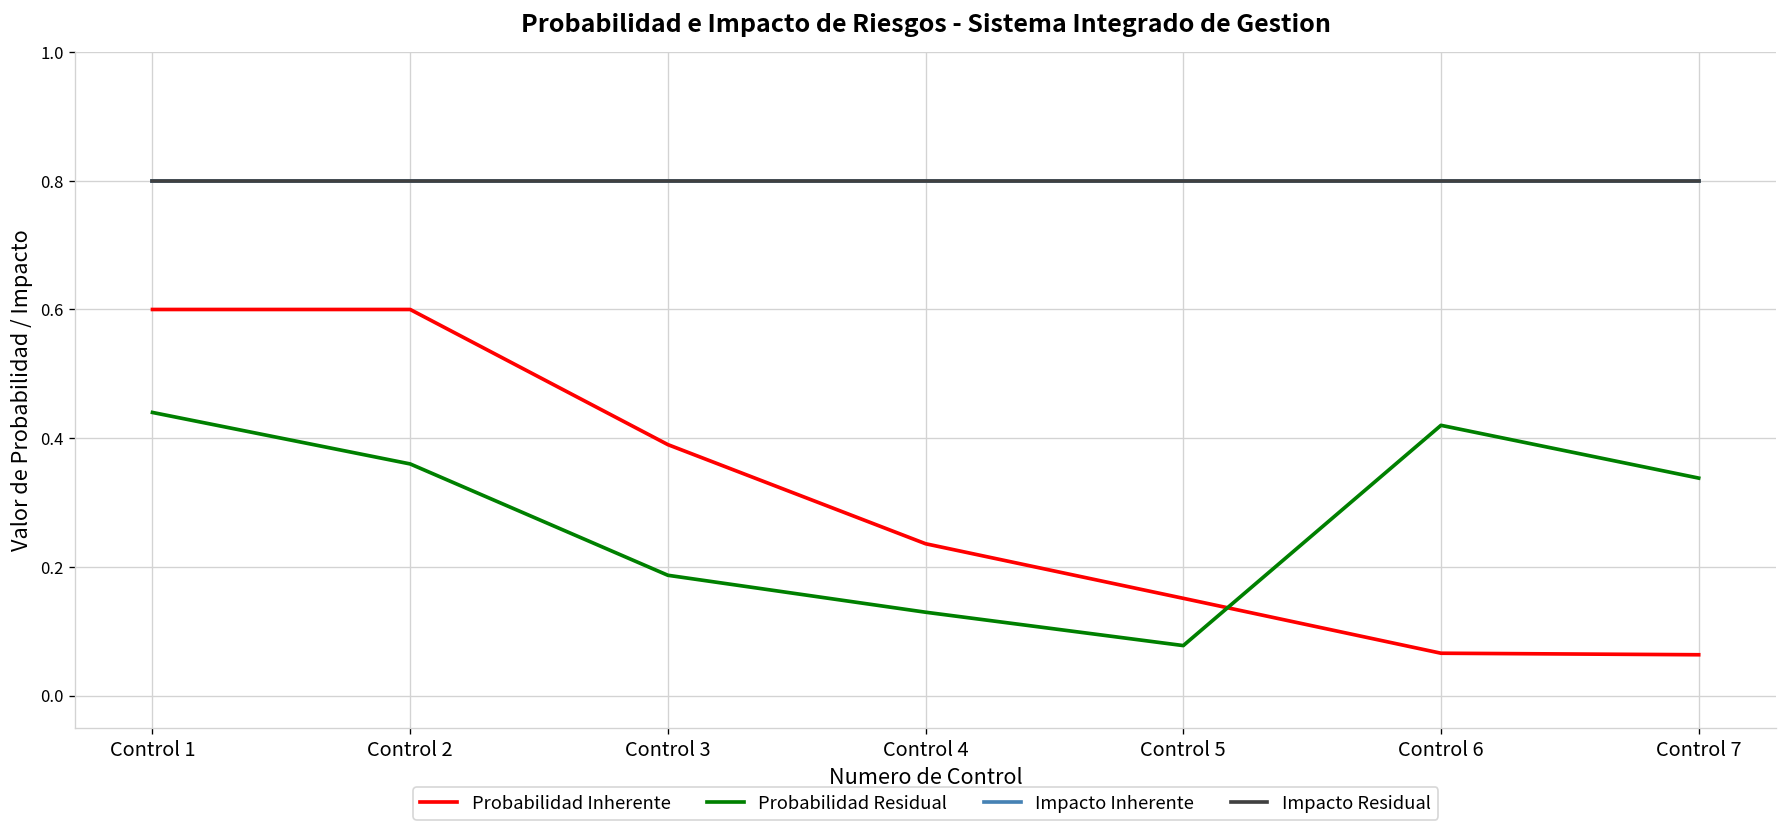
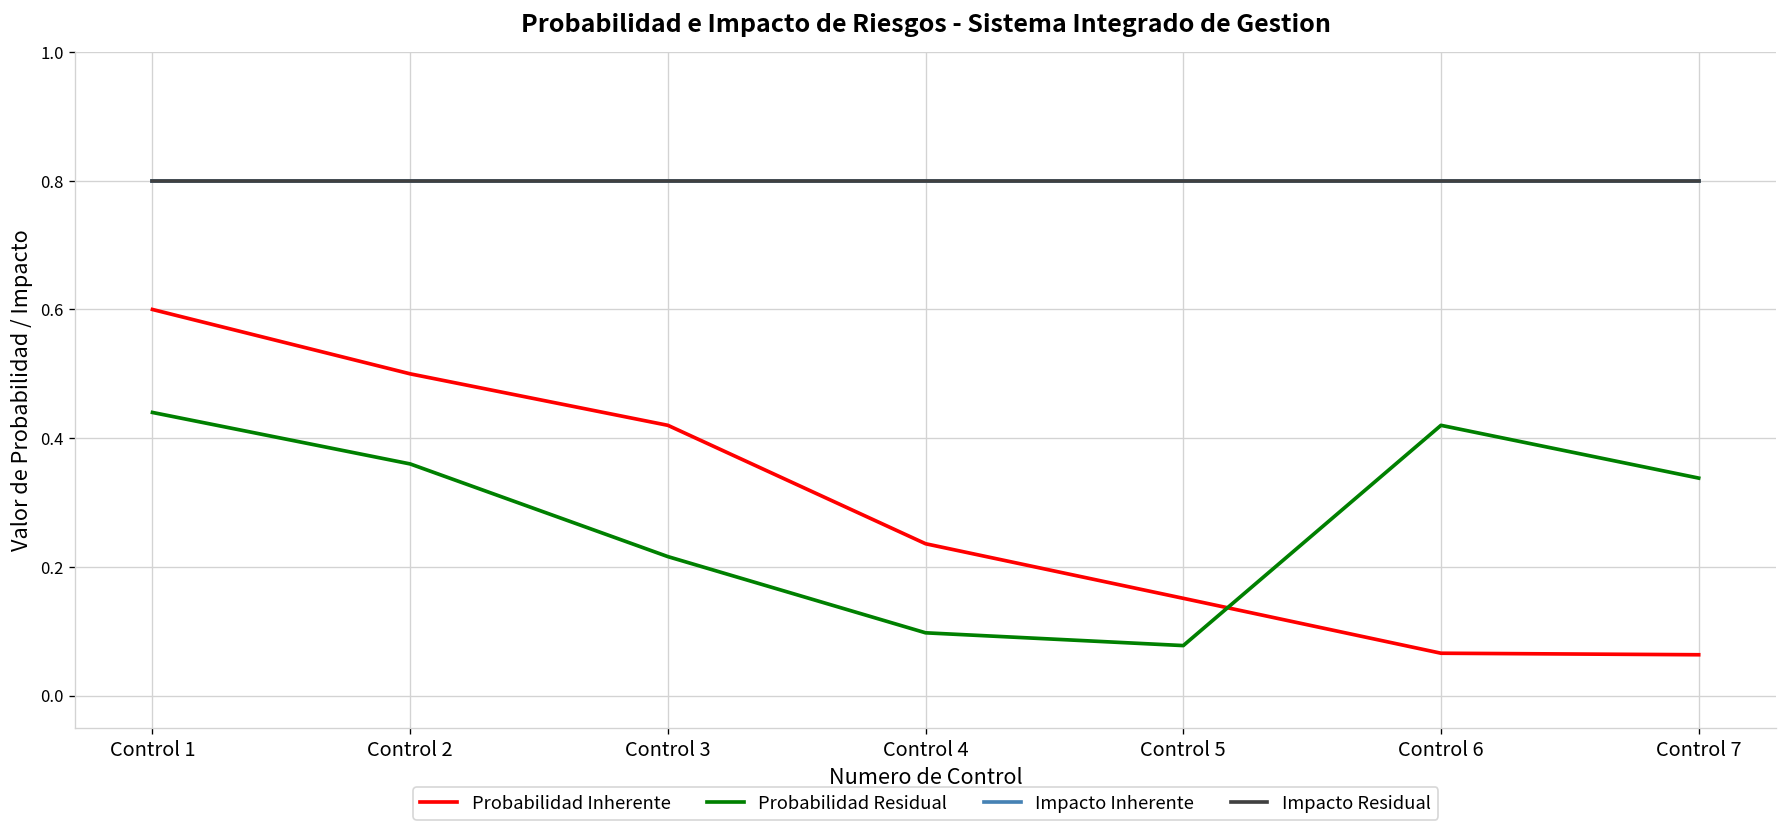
  {
    "Probabilidad Inherente": {
      "Control 1": 0.60,
-     "Control 2": 0.6,
-     "Control 3": 0.39,
+     "Control 2": 0.5,
+     "Control 3": 0.42,
      "Control 4": 0.24,
      "Control 5": 0.15,
      "Control 6": 0.07,
      "Control 7": 0.06
    },
    "Probabilidad Residual": {
      "Control 1": 0.44,
      "Control 2": 0.36,
-     "Control 3": 0.19,
-     "Control 4": 0.13,
+     "Control 3": 0.22,
+     "Control 4": 0.10,
      "Control 5": 0.08,
      "Control 6": 0.42,
      "Control 7": 0.34
    },
    "Impacto Residual": {
      "Control 1": 0.80,
      "Control 2": 0.80,
      "Control 3": 0.80,
      "Control 4": 0.80,
      "Control 5": 0.80,
      "Control 6": 0.80,
      "Control 7": 0.80
    }
  }
